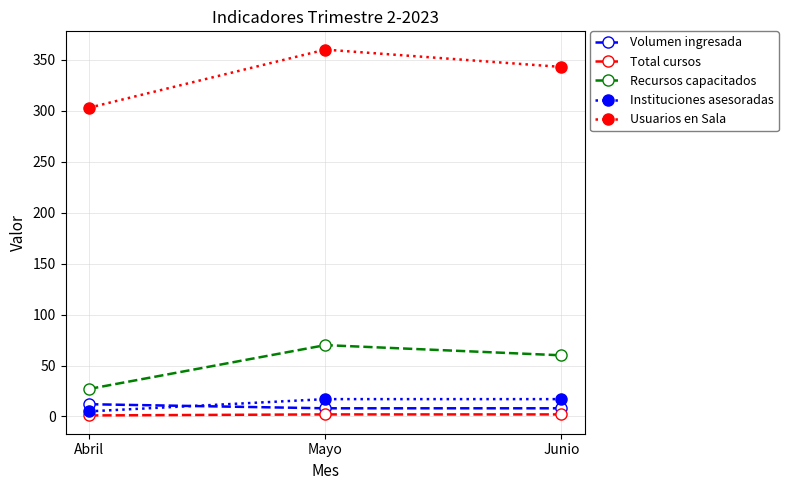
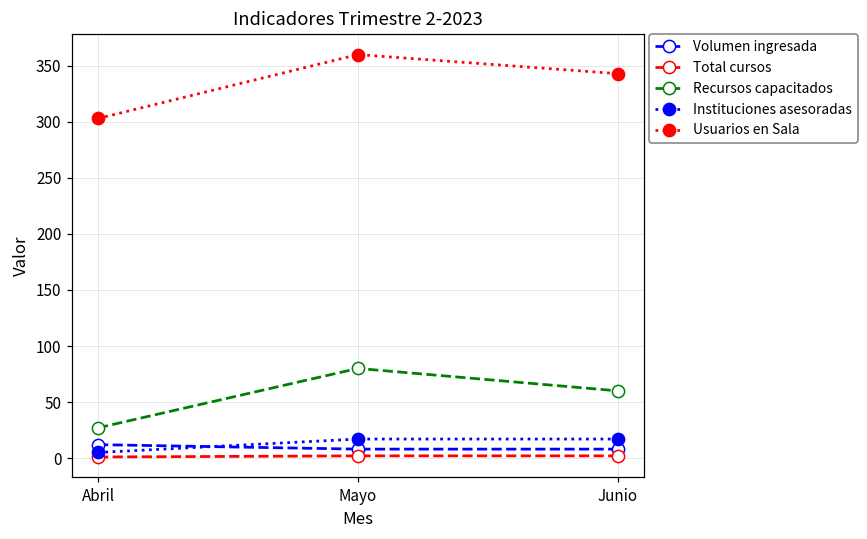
  {
    "Recursos capacitados": {
      "Abril": 27,
-     "Mayo": 70,
+     "Mayo": 80,
      "Junio": 60
    }
  }
